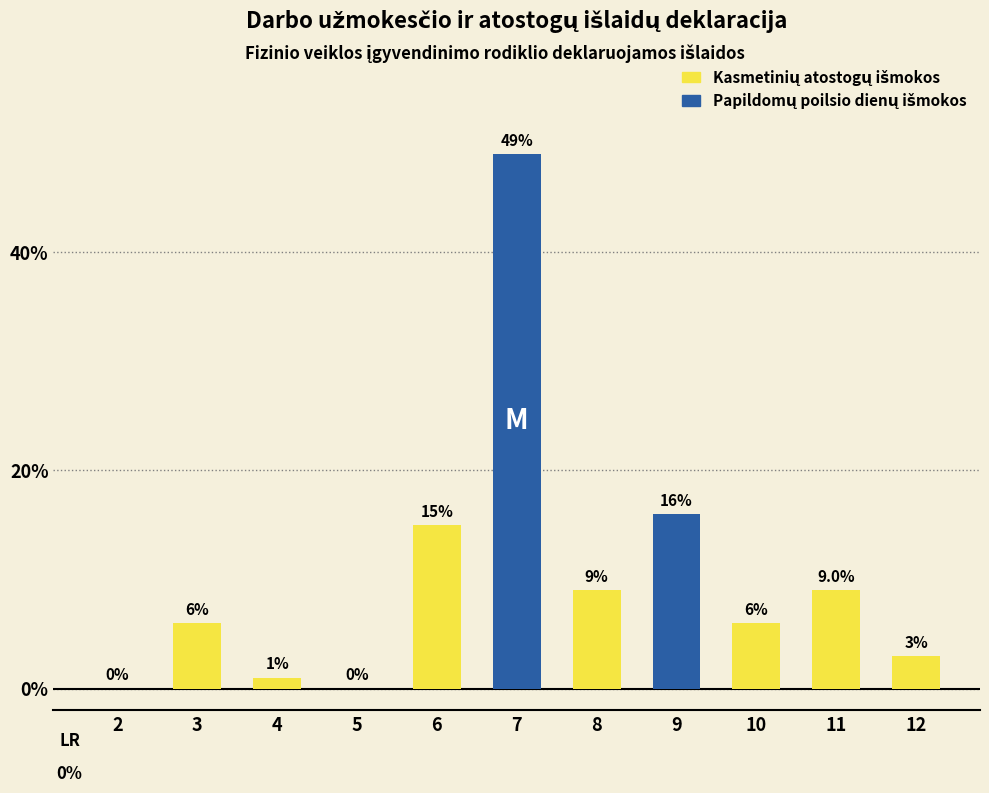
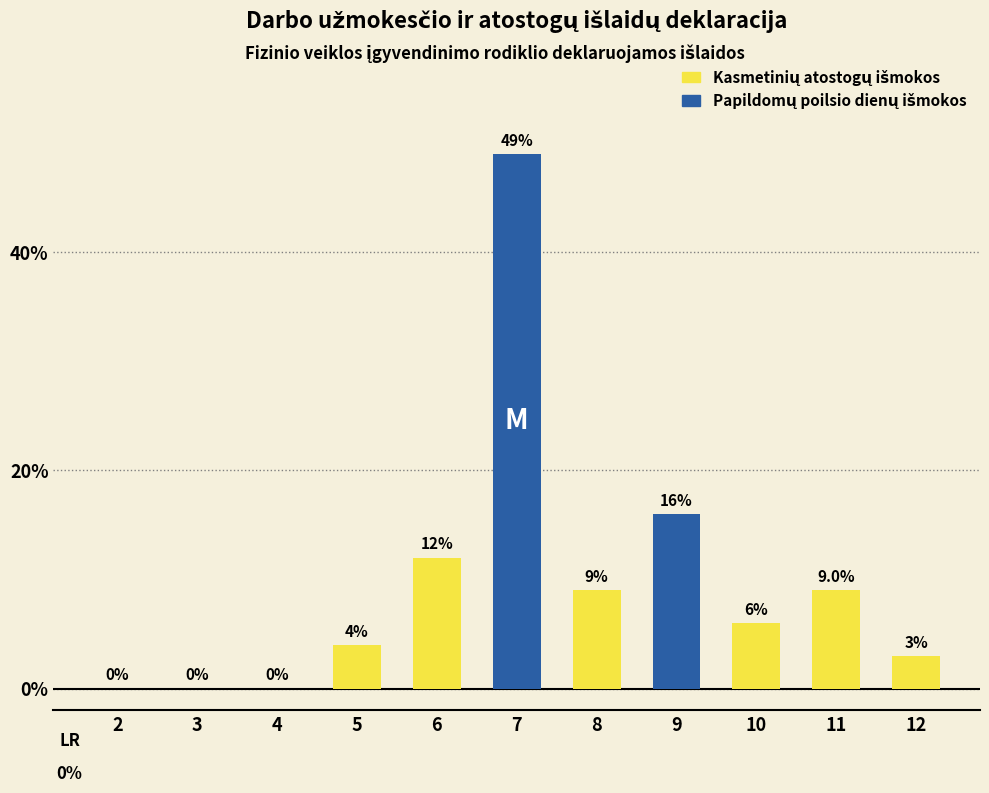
  {
    "2": "0%",
-   "3": "6%",
-   "4": "1%",
-   "5": "0%",
-   "6": "15%",
+   "3": "0%",
+   "4": "0%",
+   "5": "4%",
+   "6": "12%",
    "7": "49%",
    "8": "9%",
    "9": "16%",
    "10": "6%",
    "11": "9.0%",
    "12": "3%"
  }
